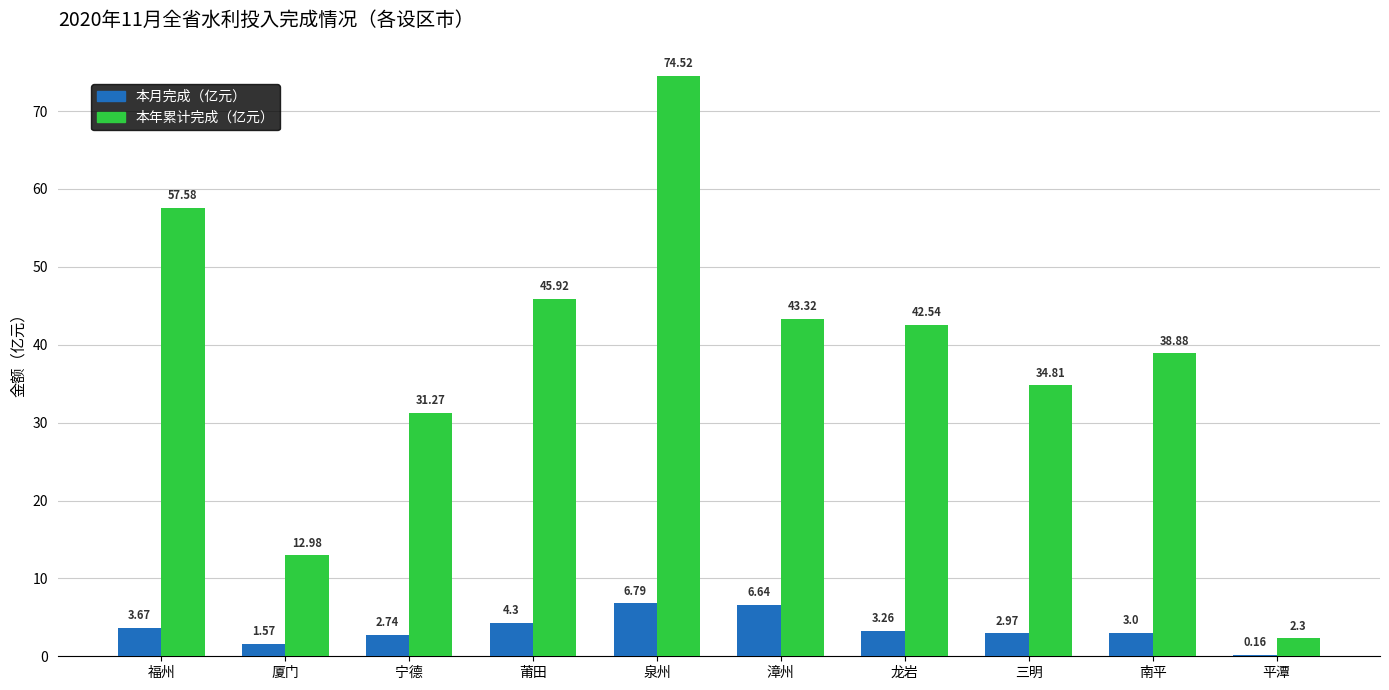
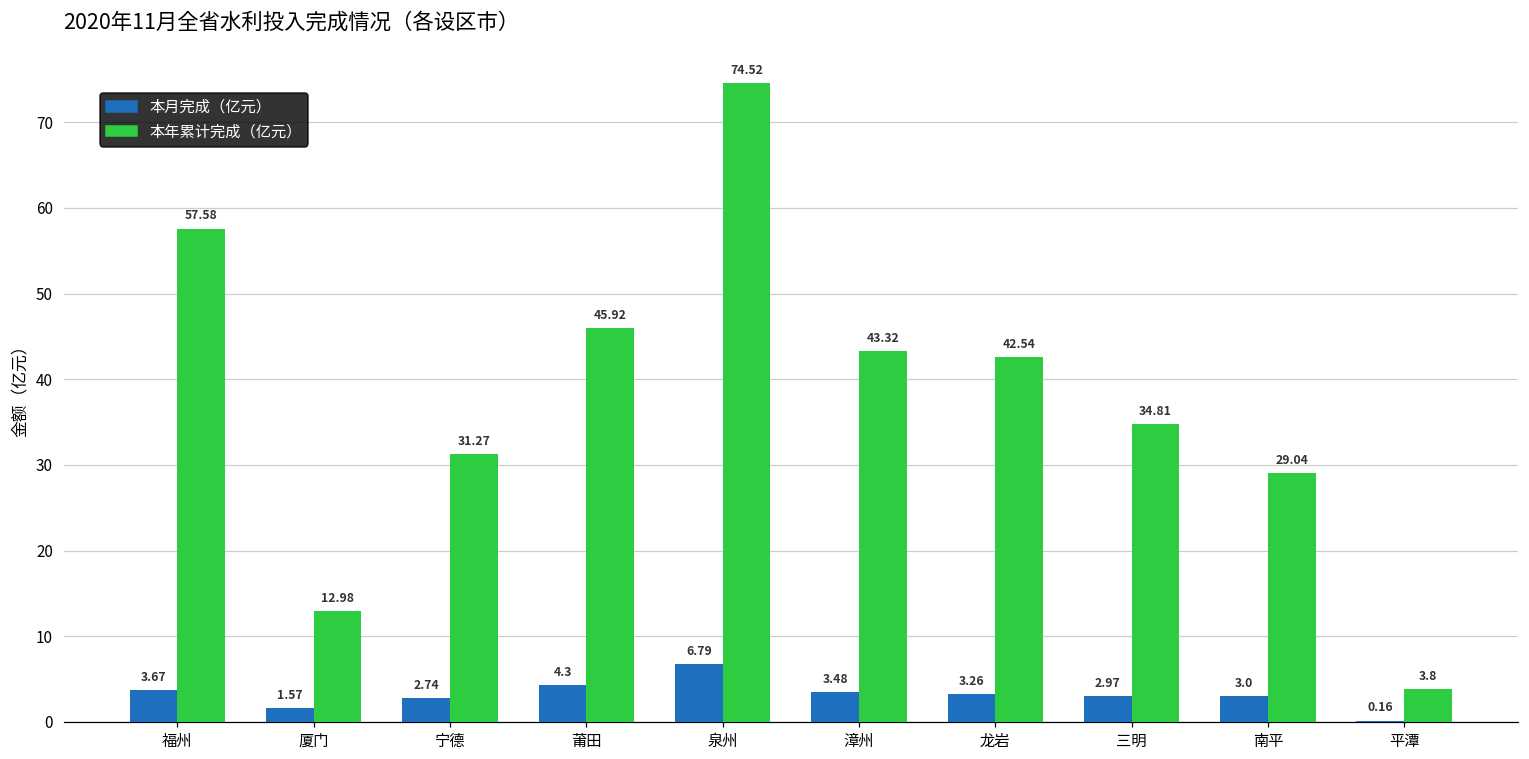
  {
    "本月完成（亿元）": {
      "福州": 3.67,
      "厦门": 1.57,
      "宁德": 2.74,
      "莆田": 4.3,
      "泉州": 6.79,
-     "漳州": 6.64,
+     "漳州": 3.48,
      "龙岩": 3.26,
      "三明": 2.97,
      "南平": 3.0,
      "平潭": 0.16
    },
    "本年累计完成（亿元）": {
      "福州": 57.58,
      "厦门": 12.98,
      "宁德": 31.27,
      "莆田": 45.92,
      "泉州": 74.52,
      "漳州": 43.32,
      "龙岩": 42.54,
      "三明": 34.81,
-     "南平": 38.88,
-     "平潭": 2.3
+     "南平": 29.04,
+     "平潭": 3.8
    }
  }
